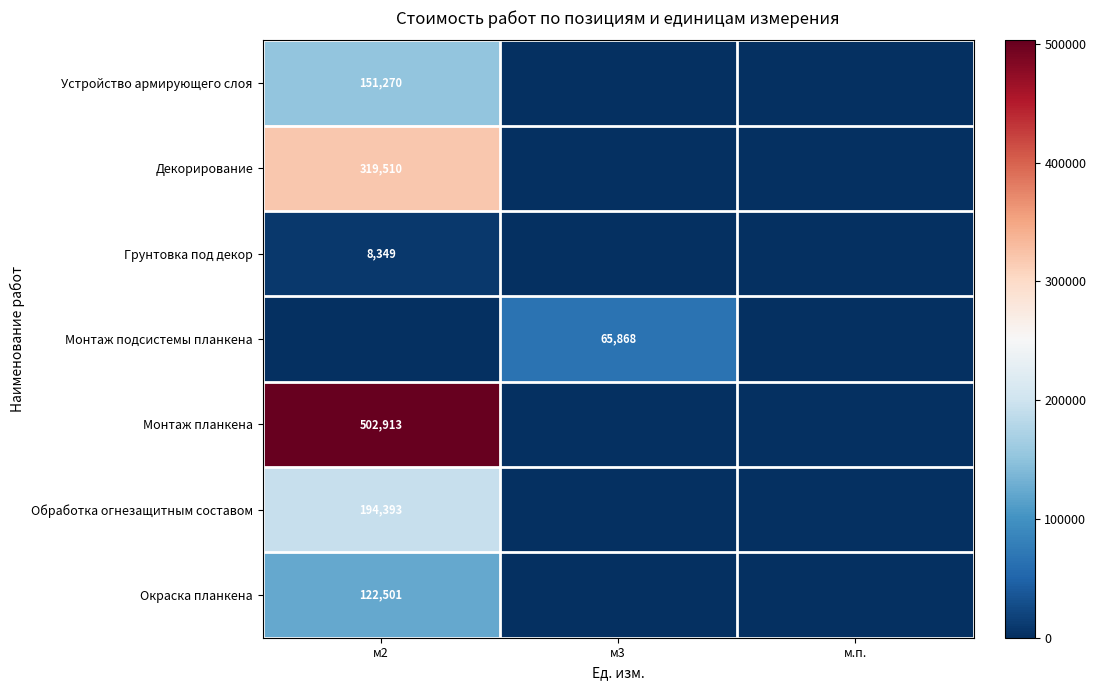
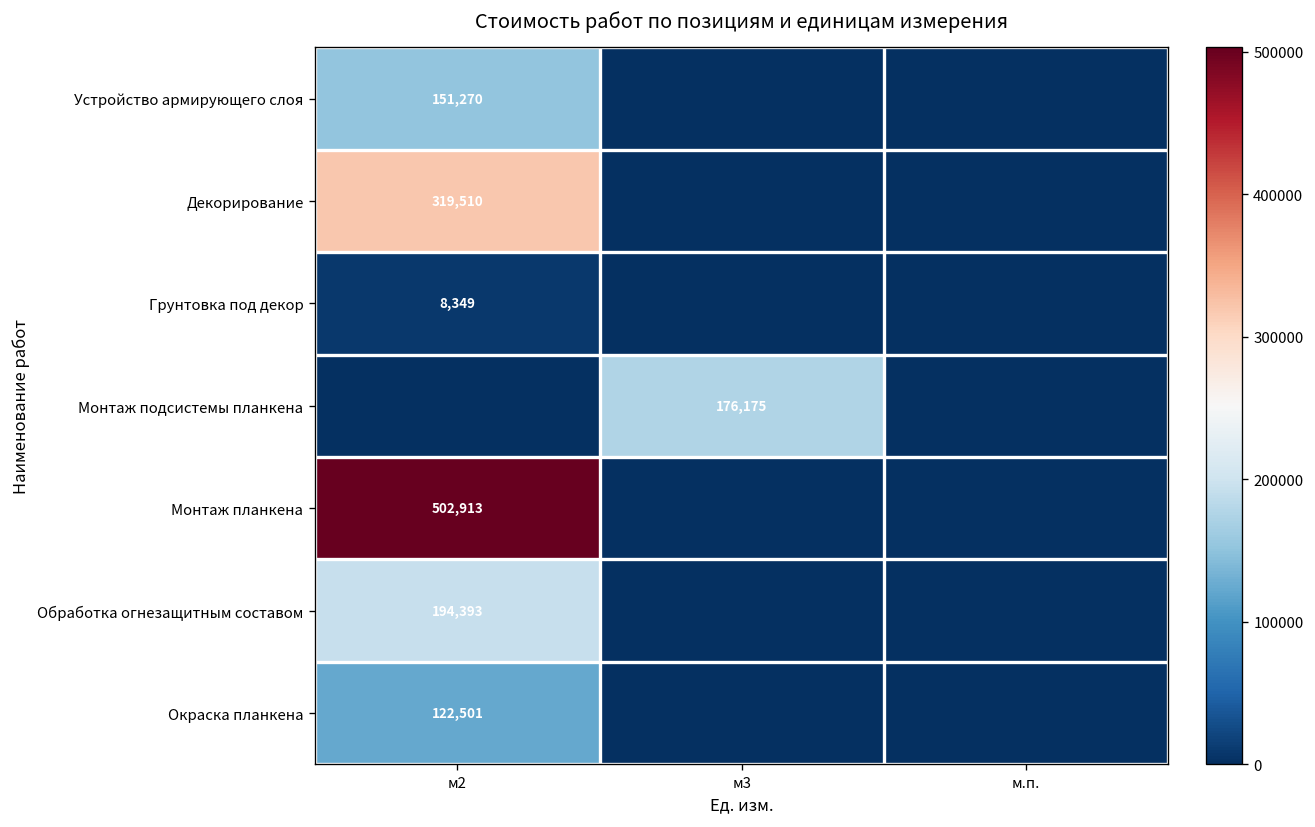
  {
    "Устройство армирующего слоя": {
      "м2": "151,270"
    },
    "Декорирование": {
      "м2": "319,510"
    },
    "Грунтовка под декор": {
      "м2": "8,349"
    },
    "Монтаж подсистемы планкена": {
-     "м3": "65,868"
+     "м3": "176,175"
    },
    "Монтаж планкена": {
      "м2": "502,913"
    },
    "Обработка огнезащитным составом": {
      "м2": "194,393"
    },
    "Окраска планкена": {
      "м2": "122,501"
    }
  }
